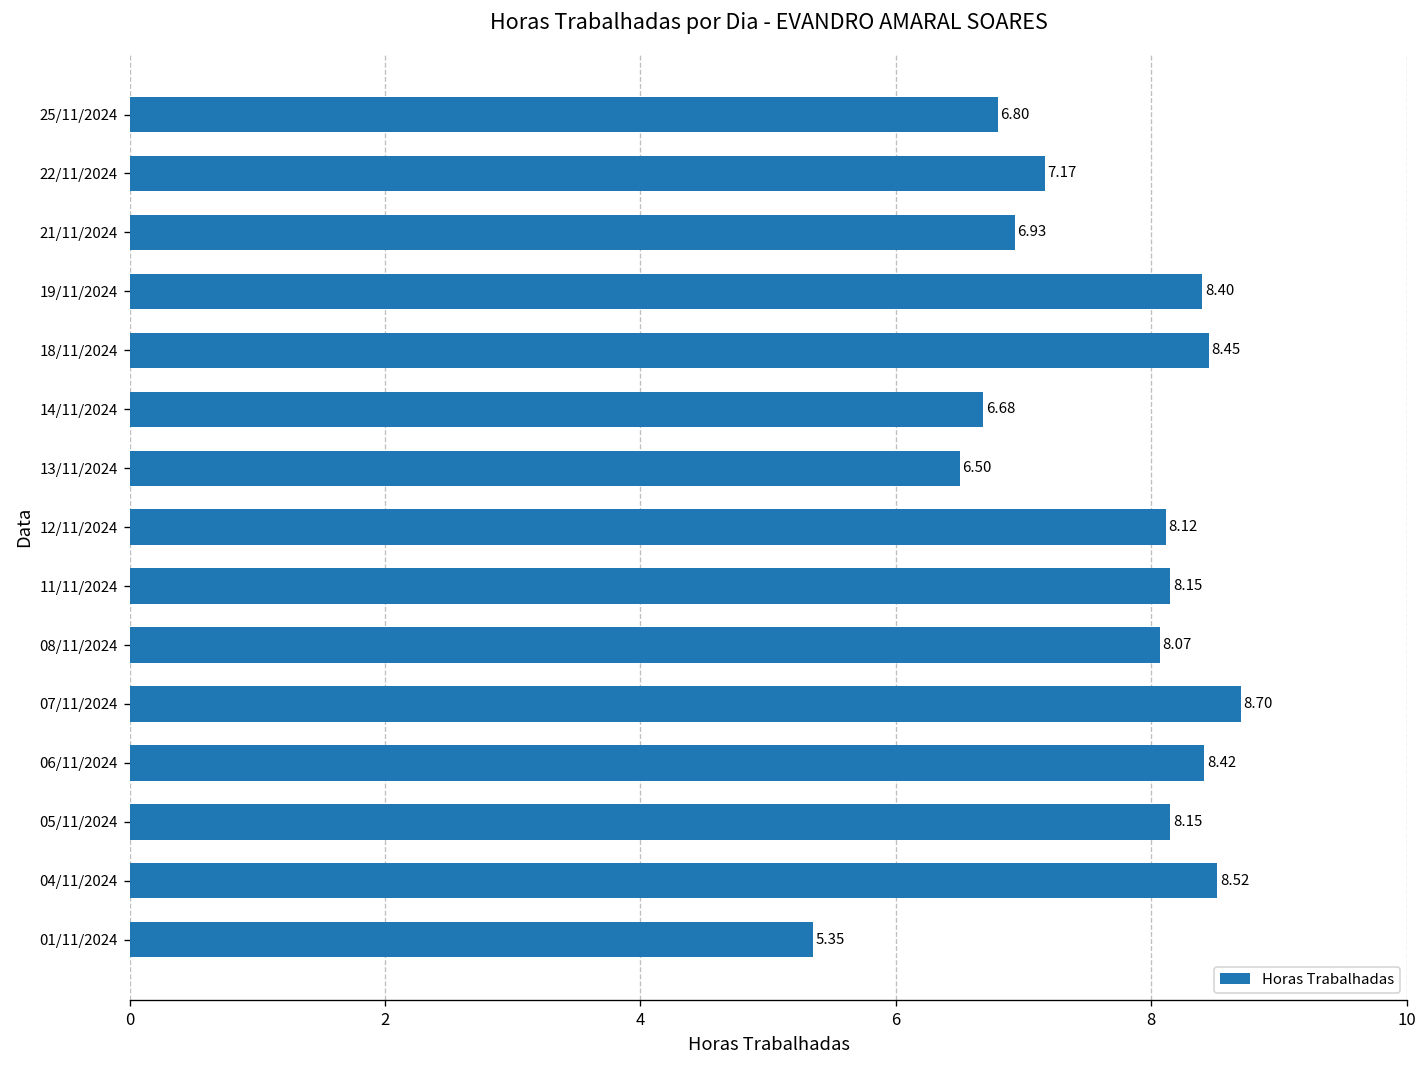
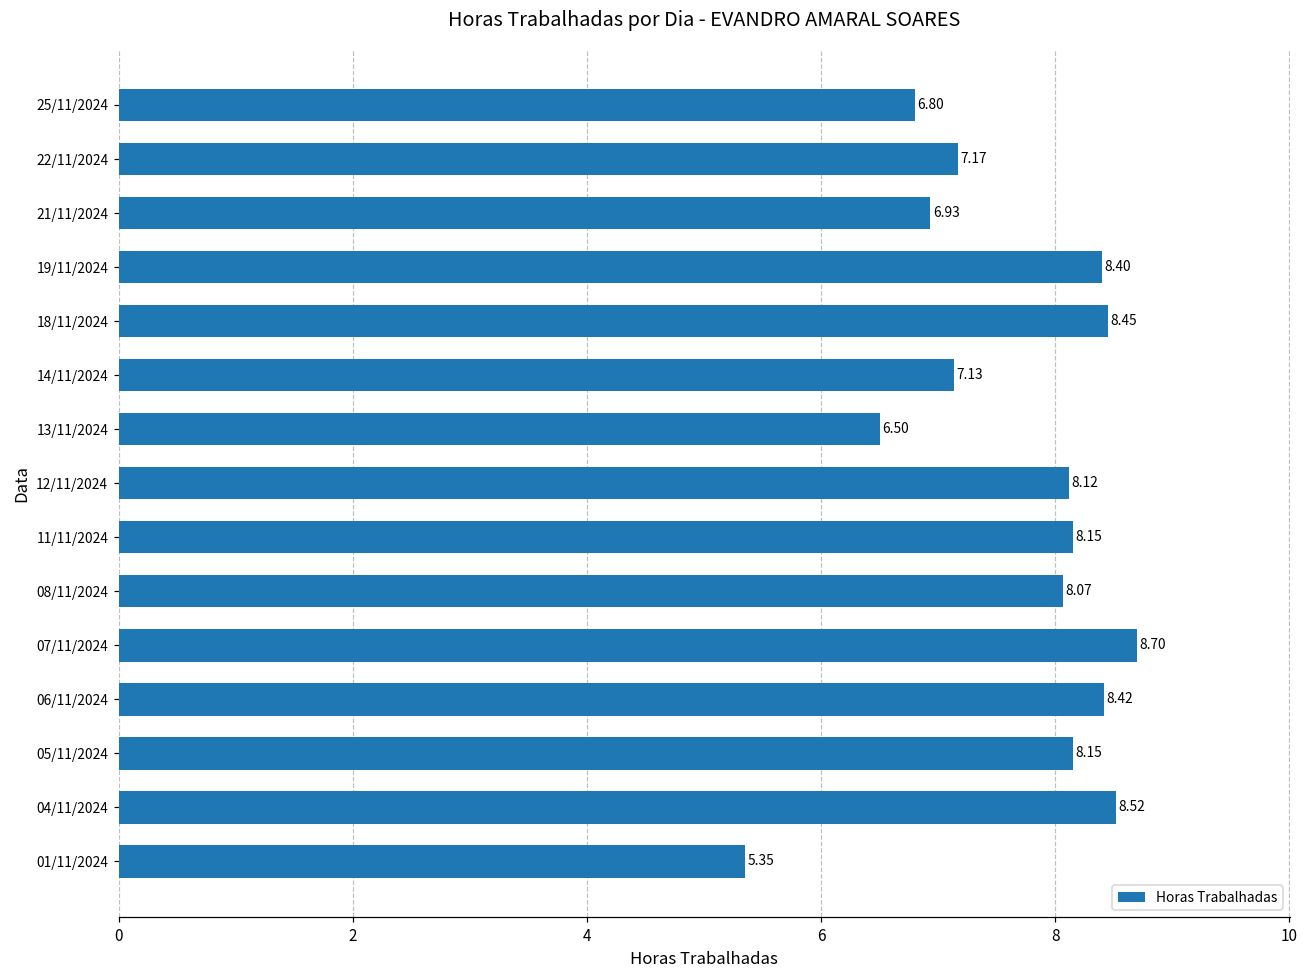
  {
    "25/11/2024": 6.80,
    "22/11/2024": 7.17,
    "21/11/2024": 6.93,
    "19/11/2024": 8.40,
    "18/11/2024": 8.45,
-   "14/11/2024": 6.68,
+   "14/11/2024": 7.13,
    "13/11/2024": 6.50,
    "12/11/2024": 8.12,
    "11/11/2024": 8.15,
    "08/11/2024": 8.07,
    "07/11/2024": 8.70,
    "06/11/2024": 8.42,
    "05/11/2024": 8.15,
    "04/11/2024": 8.52,
    "01/11/2024": 5.35
  }
